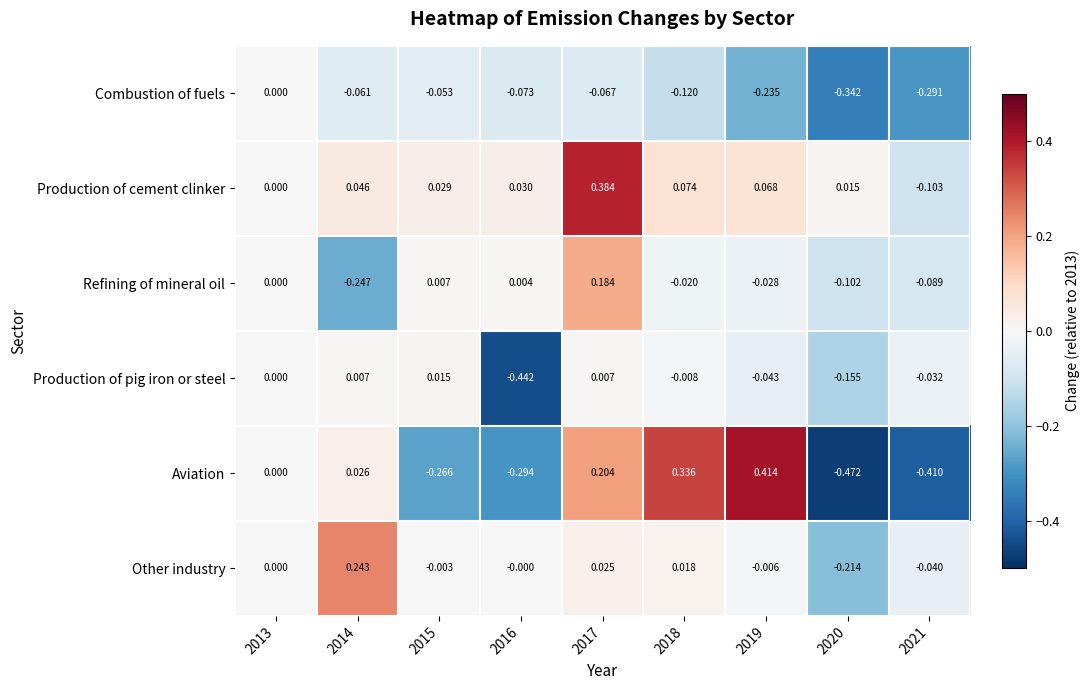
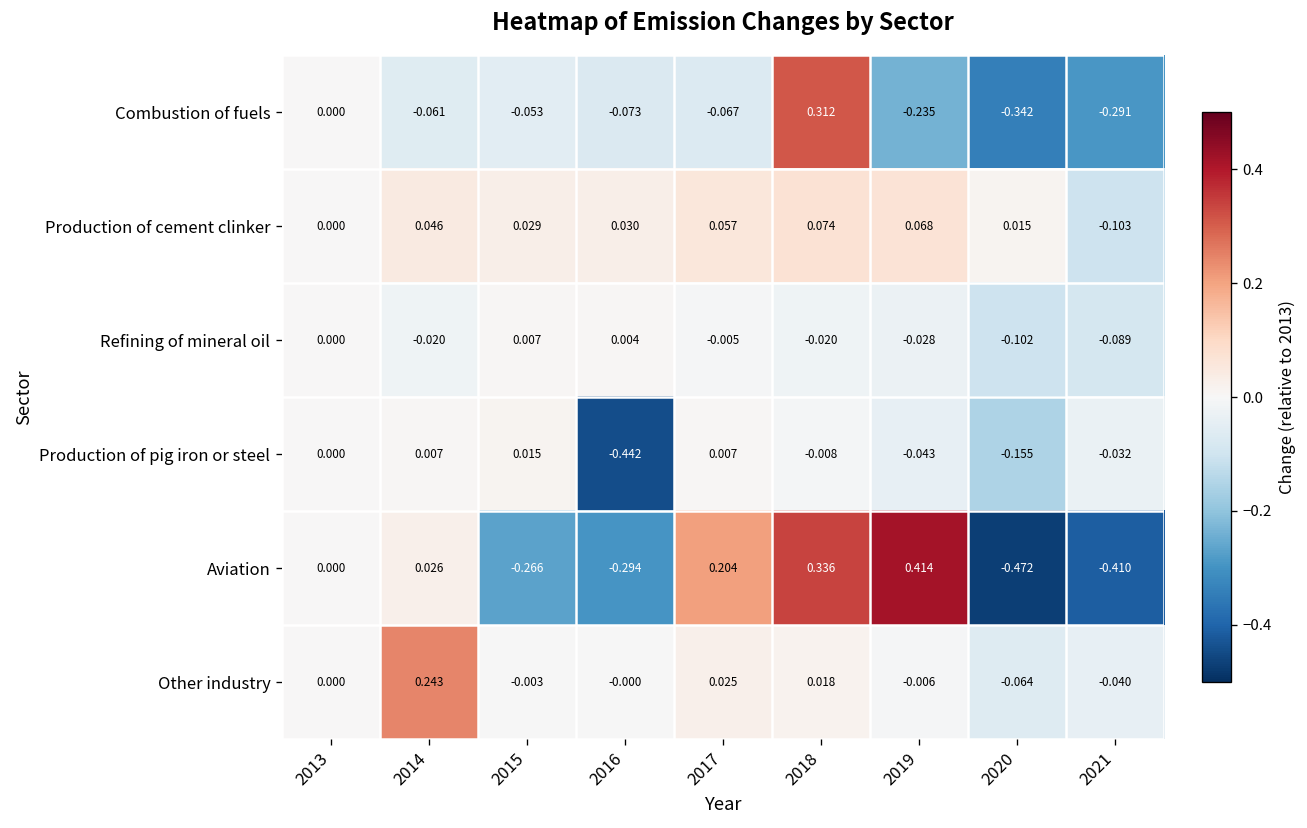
  {
    "Combustion of fuels": {
      "2013": 0.000,
      "2014": -0.061,
      "2015": -0.053,
      "2016": -0.073,
      "2017": -0.067,
-     "2018": -0.120,
+     "2018": 0.312,
      "2019": -0.235,
      "2020": -0.342,
      "2021": -0.291
    },
    "Production of cement clinker": {
      "2013": 0.000,
      "2014": 0.046,
      "2015": 0.029,
      "2016": 0.030,
-     "2017": 0.384,
+     "2017": 0.057,
      "2018": 0.074,
      "2019": 0.068,
      "2020": 0.015,
      "2021": -0.103
    },
    "Refining of mineral oil": {
      "2013": 0.000,
-     "2014": -0.247,
+     "2014": -0.020,
      "2015": 0.007,
      "2016": 0.004,
-     "2017": 0.184,
+     "2017": -0.005,
      "2018": -0.020,
      "2019": -0.028,
      "2020": -0.102,
      "2021": -0.089
    },
    "Production of pig iron or steel": {
      "2013": 0.000,
      "2014": 0.007,
      "2015": 0.015,
      "2016": -0.442,
      "2017": 0.007,
      "2018": -0.008,
      "2019": -0.043,
      "2020": -0.155,
      "2021": -0.032
    },
    "Aviation": {
      "2013": 0.000,
      "2014": 0.026,
      "2015": -0.266,
      "2016": -0.294,
      "2017": 0.204,
      "2018": 0.336,
      "2019": 0.414,
      "2020": -0.472,
      "2021": -0.410
    },
    "Other industry": {
      "2013": 0.000,
      "2014": 0.243,
      "2015": -0.003,
      "2016": -0.000,
      "2017": 0.025,
      "2018": 0.018,
      "2019": -0.006,
-     "2020": -0.214,
+     "2020": -0.064,
      "2021": -0.040
    }
  }
